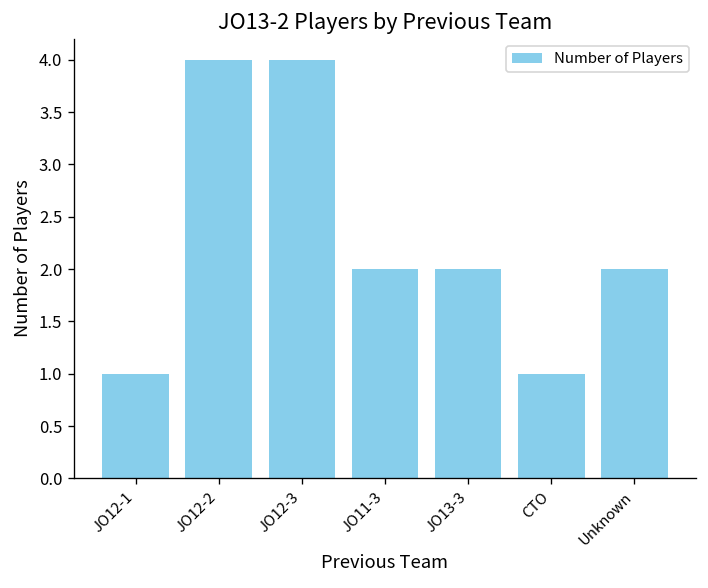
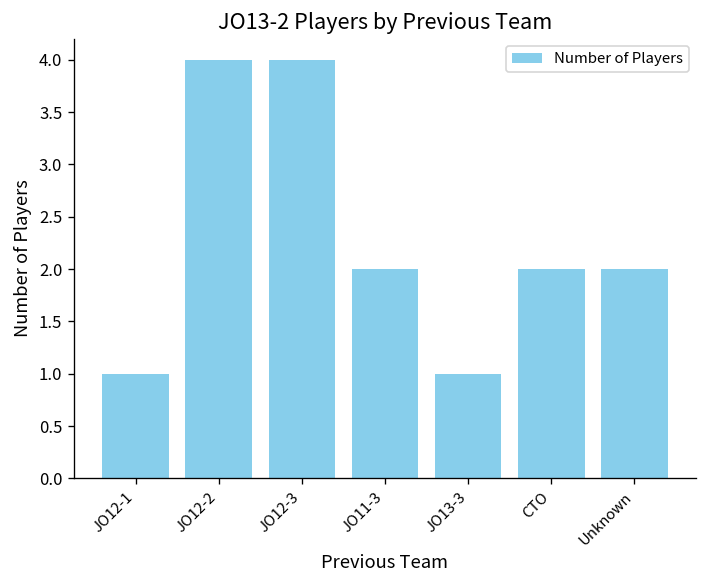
  {
    "JO12-1": 1,
    "JO12-2": 4,
    "JO12-3": 4,
    "JO11-3": 2,
-   "JO13-3": 2,
-   "CTO": 1,
+   "JO13-3": 1,
+   "CTO": 2,
    "Unknown": 2
  }
